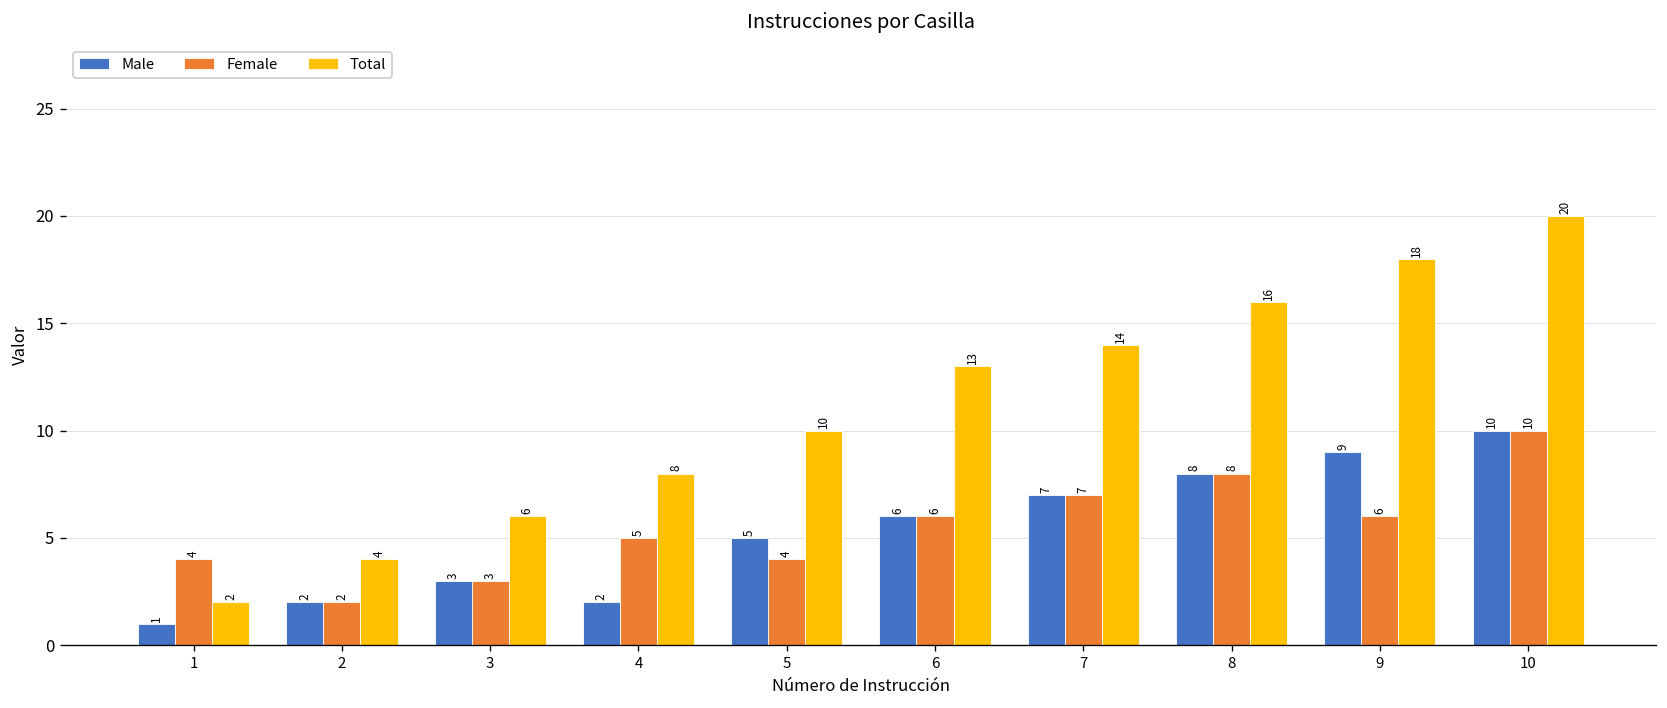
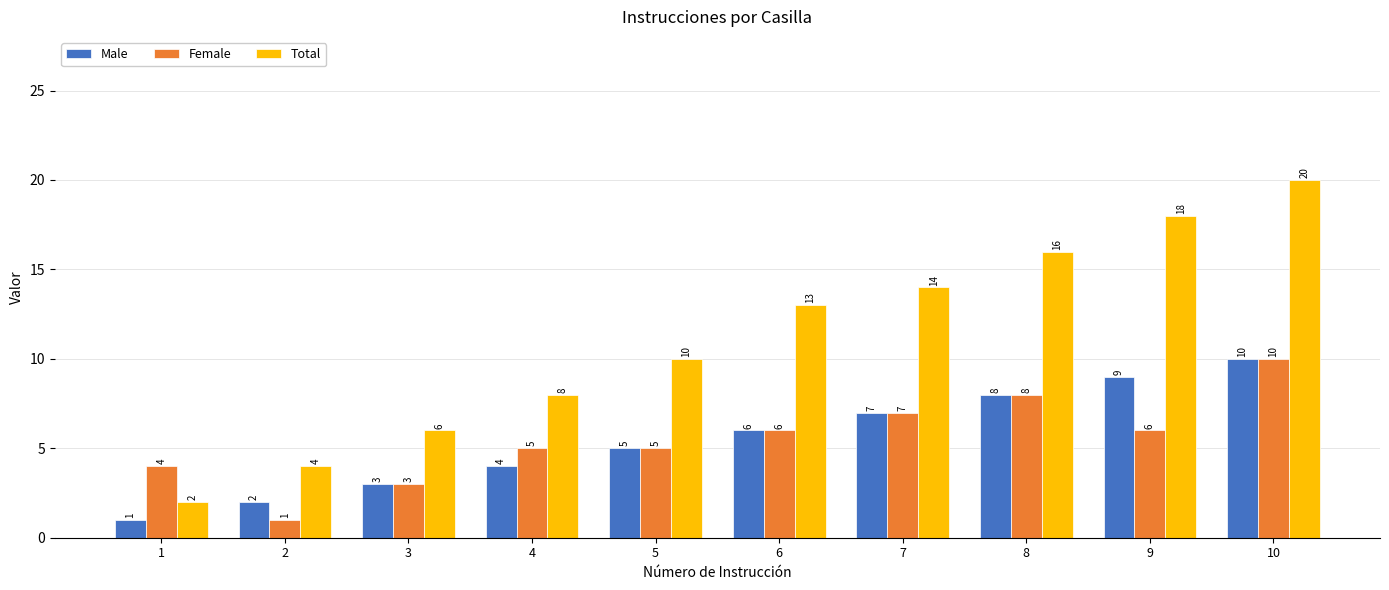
  {
    "Male": {
      "1": 1,
      "2": 2,
      "3": 3,
-     "4": 2,
+     "4": 4,
      "5": 5,
      "6": 6,
      "7": 7,
      "8": 8,
      "9": 9,
      "10": 10
    },
    "Female": {
      "1": 4,
-     "2": 2,
+     "2": 1,
      "3": 3,
      "4": 5,
-     "5": 4,
+     "5": 5,
      "6": 6,
      "7": 7,
      "8": 8,
      "9": 6,
      "10": 10
    },
    "Total": {
      "1": 2,
      "2": 4,
      "3": 6,
      "4": 8,
      "5": 10,
      "6": 13,
      "7": 14,
      "8": 16,
      "9": 18,
      "10": 20
    }
  }
